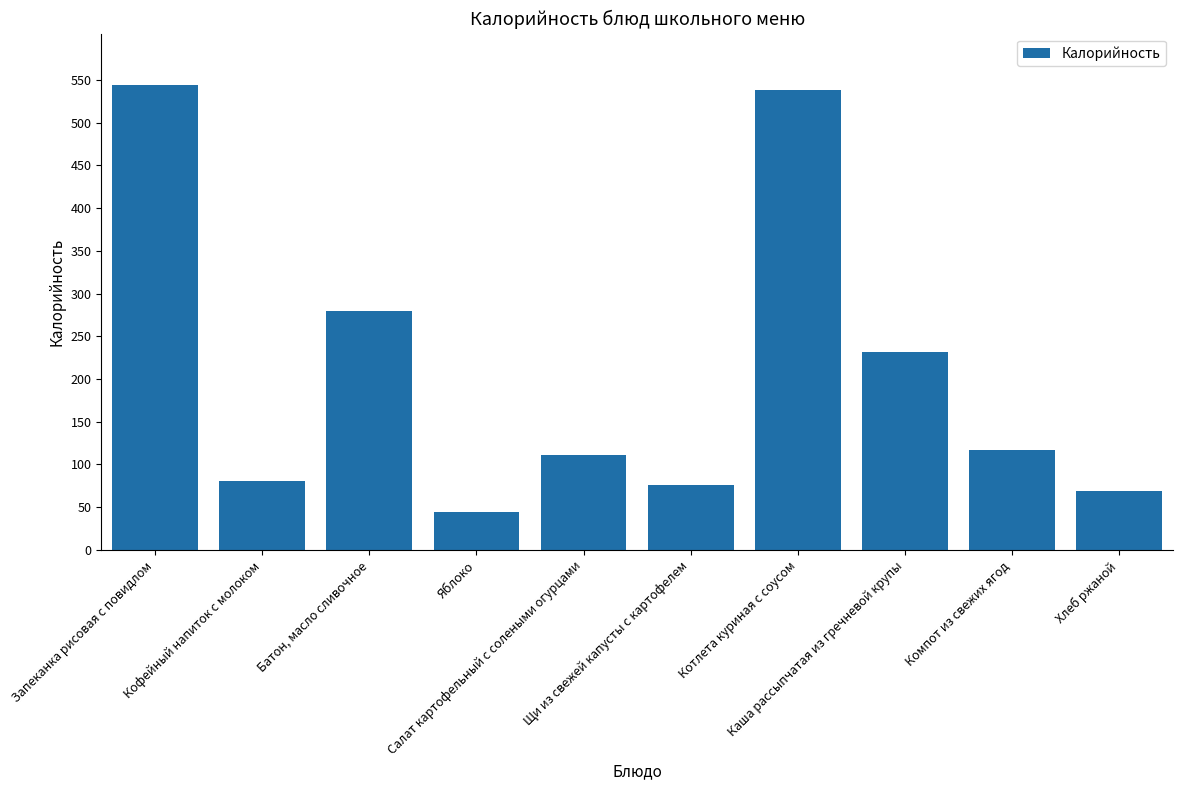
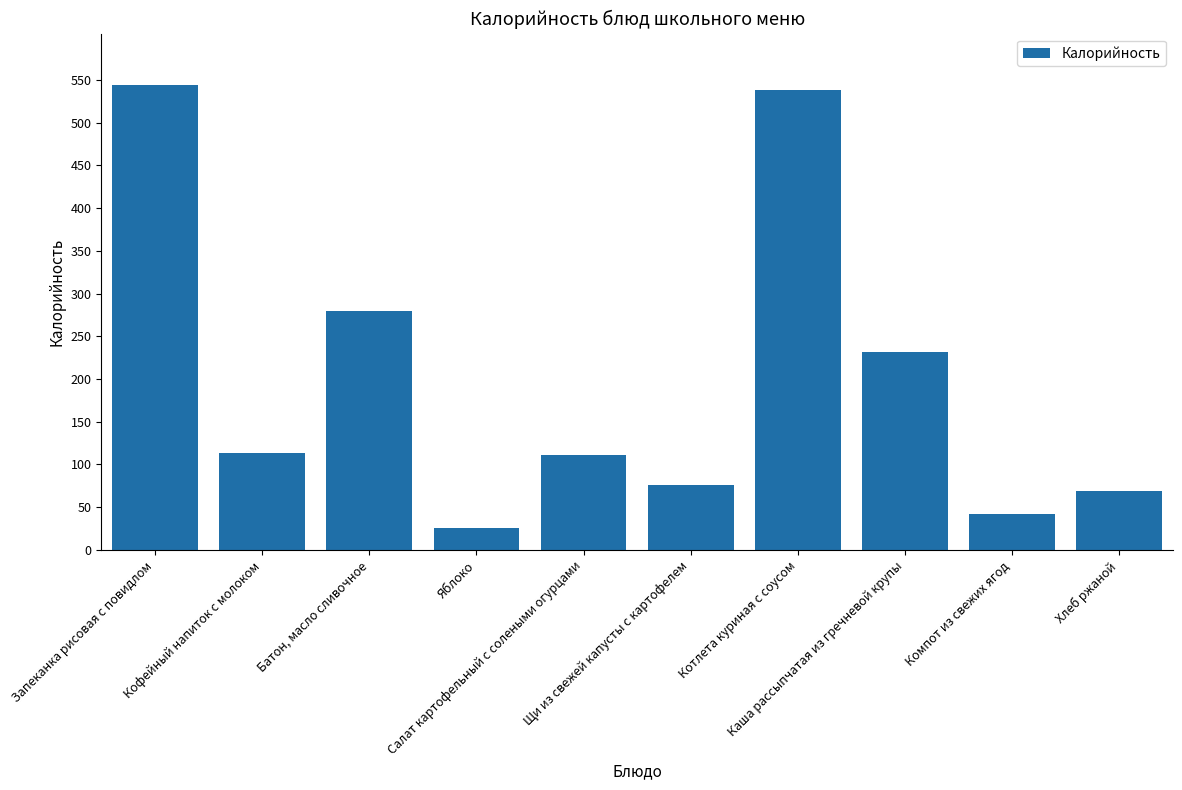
  {
    "Запеканка рисовая с повидлом": 540,
-   "Кофейный напиток с молоком": 80,
+   "Кофейный напиток с молоком": 110,
    "Батон, масло сливочное": 280,
-   "Яблоко": 40,
+   "Яблоко": 30,
    "Салат картофельный с солеными огурцами": 110,
    "Щи из свежей капусты с картофелем": 80,
    "Котлета куриная с соусом": 540,
    "Каша рассыпчатая из гречневой крупы": 230,
-   "Компот из свежих ягод": 120,
+   "Компот из свежих ягод": 40,
    "Хлеб ржаной": 70
  }
